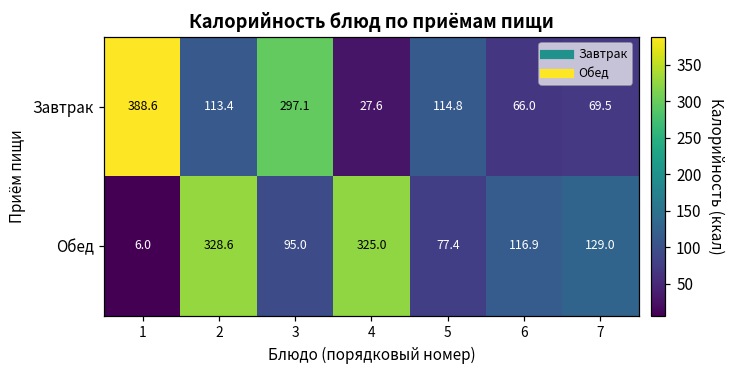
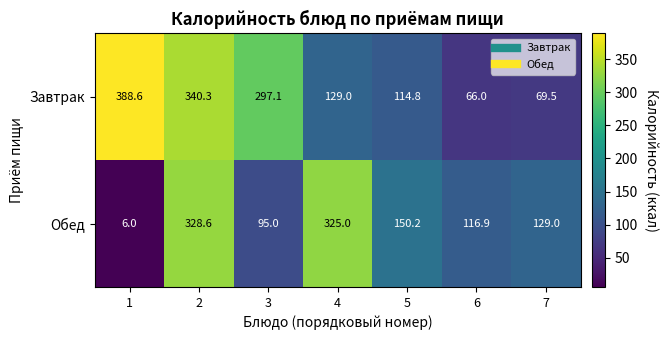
  {
    "Завтрак": {
      "1": 388.6,
-     "2": 113.4,
+     "2": 340.3,
      "3": 297.1,
-     "4": 27.6,
+     "4": 129.0,
      "5": 114.8,
      "6": 66.0,
      "7": 69.5
    },
    "Обед": {
      "1": 6.0,
      "2": 328.6,
      "3": 95.0,
      "4": 325.0,
-     "5": 77.4,
+     "5": 150.2,
      "6": 116.9,
      "7": 129.0
    }
  }
